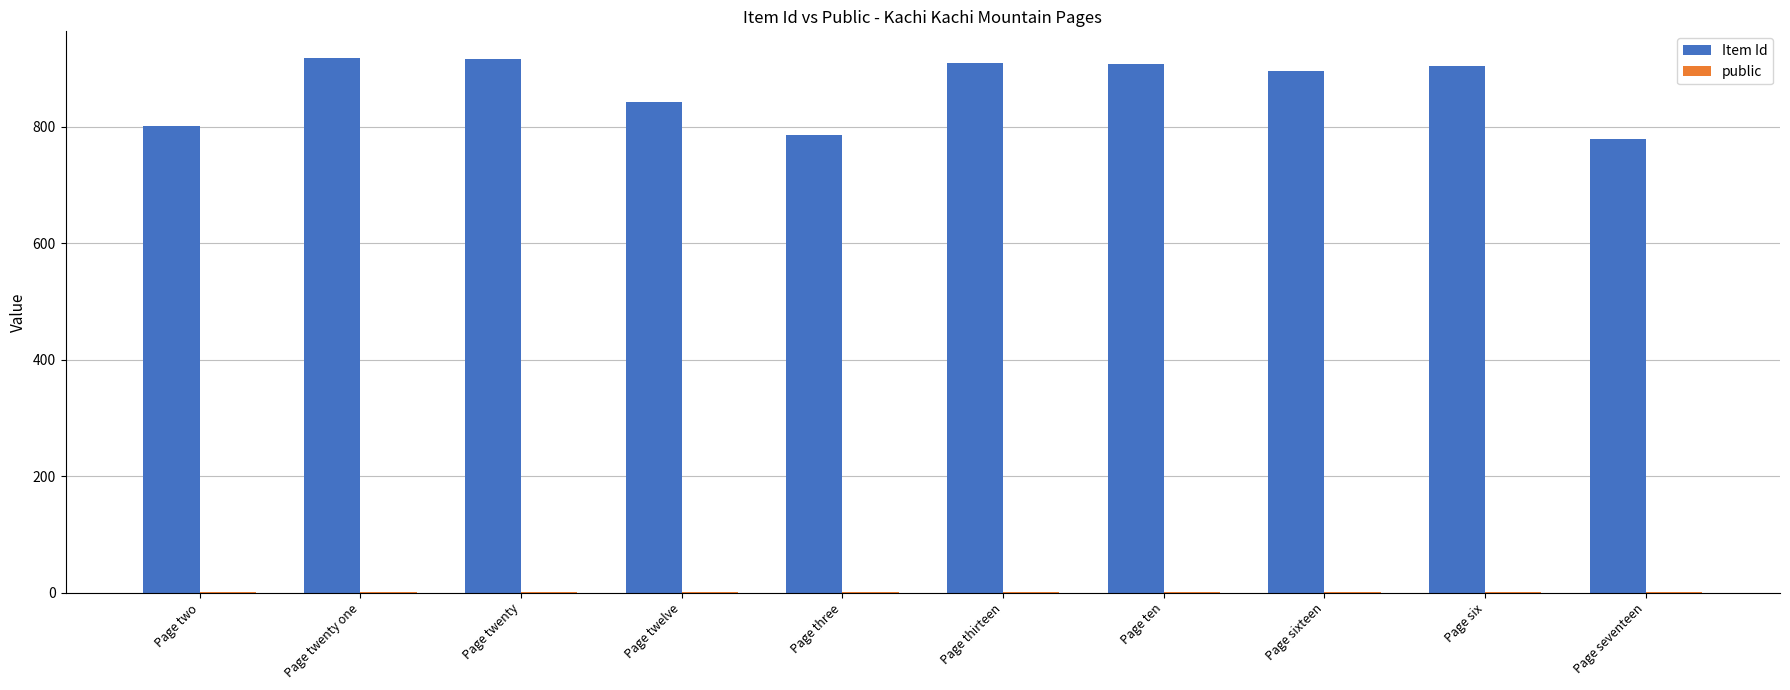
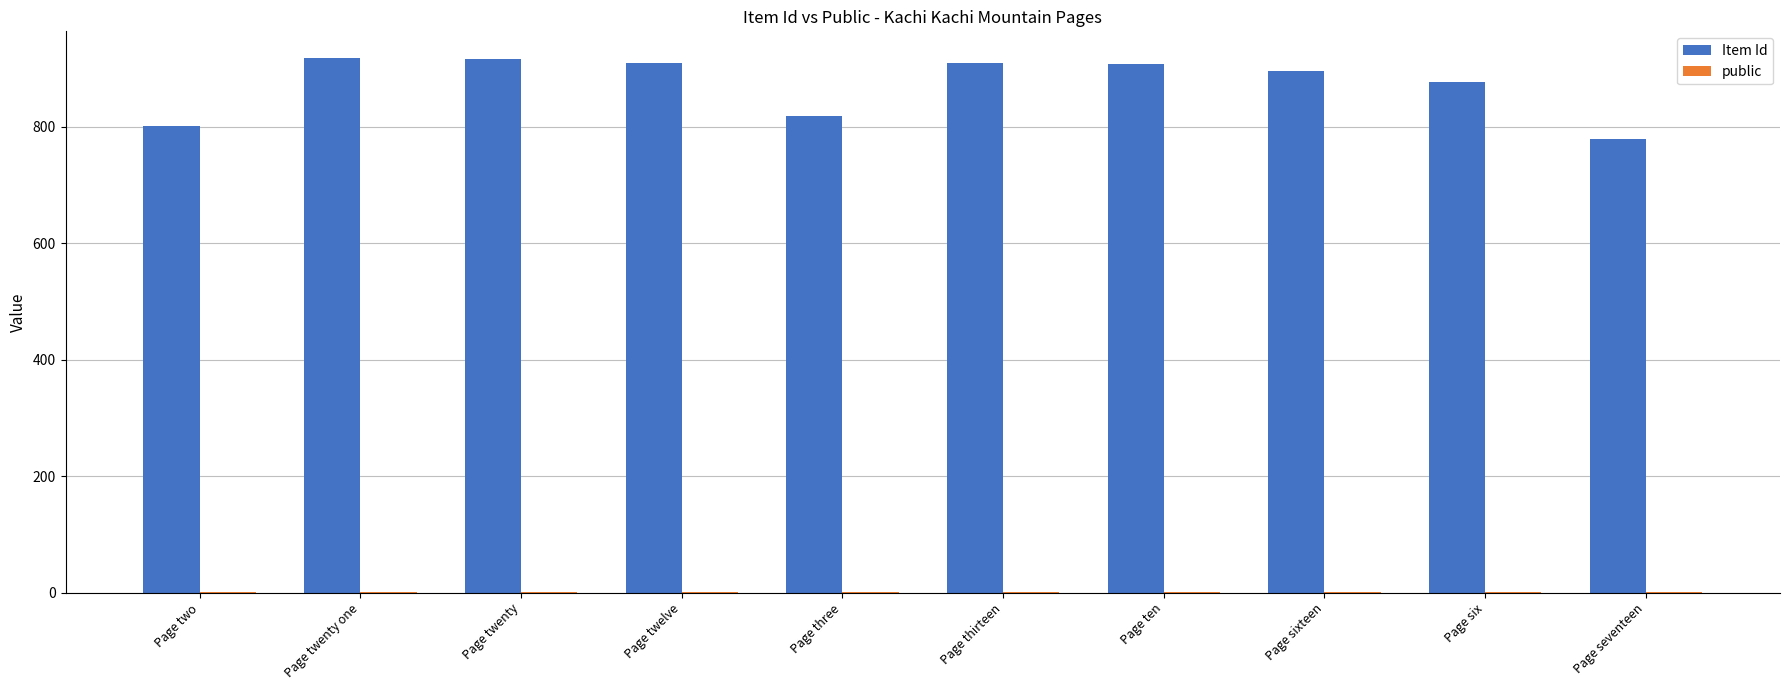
  {
    "Item Id": {
      "Page two": 800,
      "Page twenty one": 920,
      "Page twenty": 920,
-     "Page twelve": 840,
-     "Page three": 790,
+     "Page twelve": 910,
+     "Page three": 820,
      "Page thirteen": 910,
      "Page ten": 910,
      "Page sixteen": 900,
-     "Page six": 910,
+     "Page six": 880,
      "Page seventeen": 780
    }
  }
